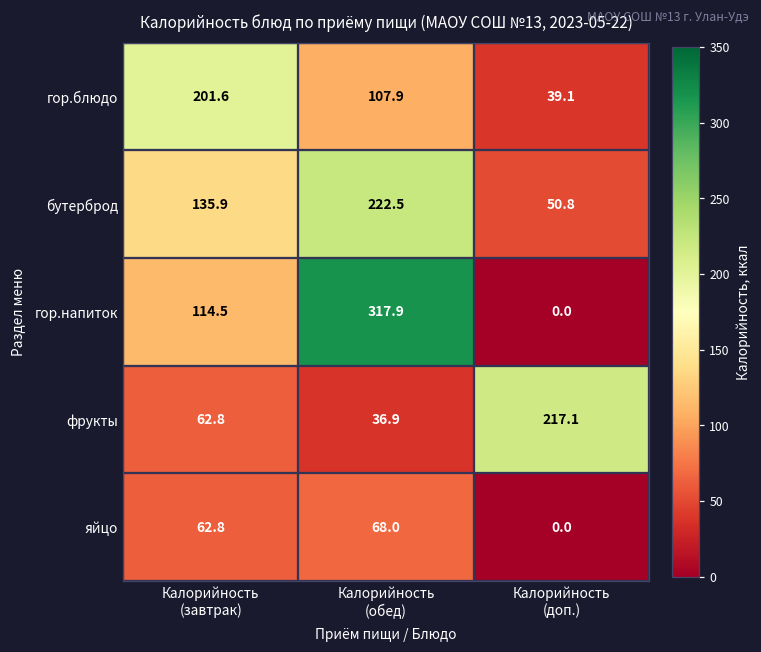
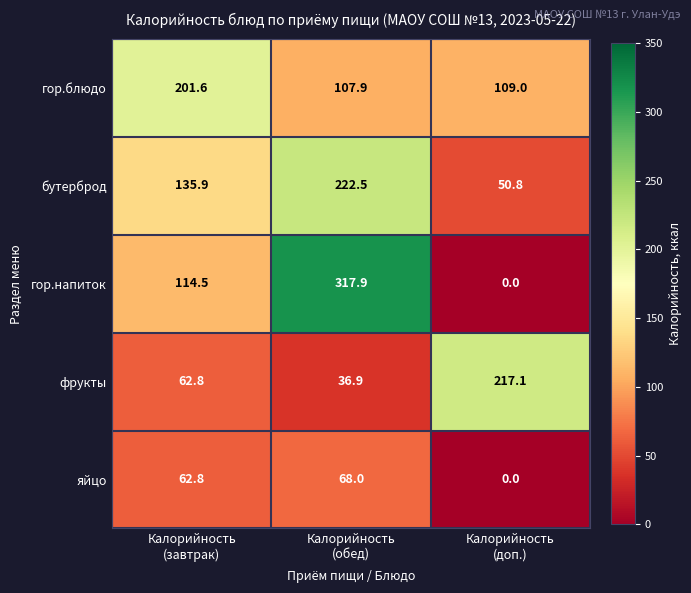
  {
    "гор.блюдо": {
      "Калорийность (завтрак)": 201.6,
      "Калорийность (обед)": 107.9,
-     "Калорийность (доп.)": 39.1
+     "Калорийность (доп.)": 109.0
    },
    "бутерброд": {
      "Калорийность (завтрак)": 135.9,
      "Калорийность (обед)": 222.5,
      "Калорийность (доп.)": 50.8
    },
    "гор.напиток": {
      "Калорийность (завтрак)": 114.5,
      "Калорийность (обед)": 317.9,
      "Калорийность (доп.)": 0.0
    },
    "фрукты": {
      "Калорийность (завтрак)": 62.8,
      "Калорийность (обед)": 36.9,
      "Калорийность (доп.)": 217.1
    },
    "яйцо": {
      "Калорийность (завтрак)": 62.8,
      "Калорийность (обед)": 68.0,
      "Калорийность (доп.)": 0.0
    }
  }
